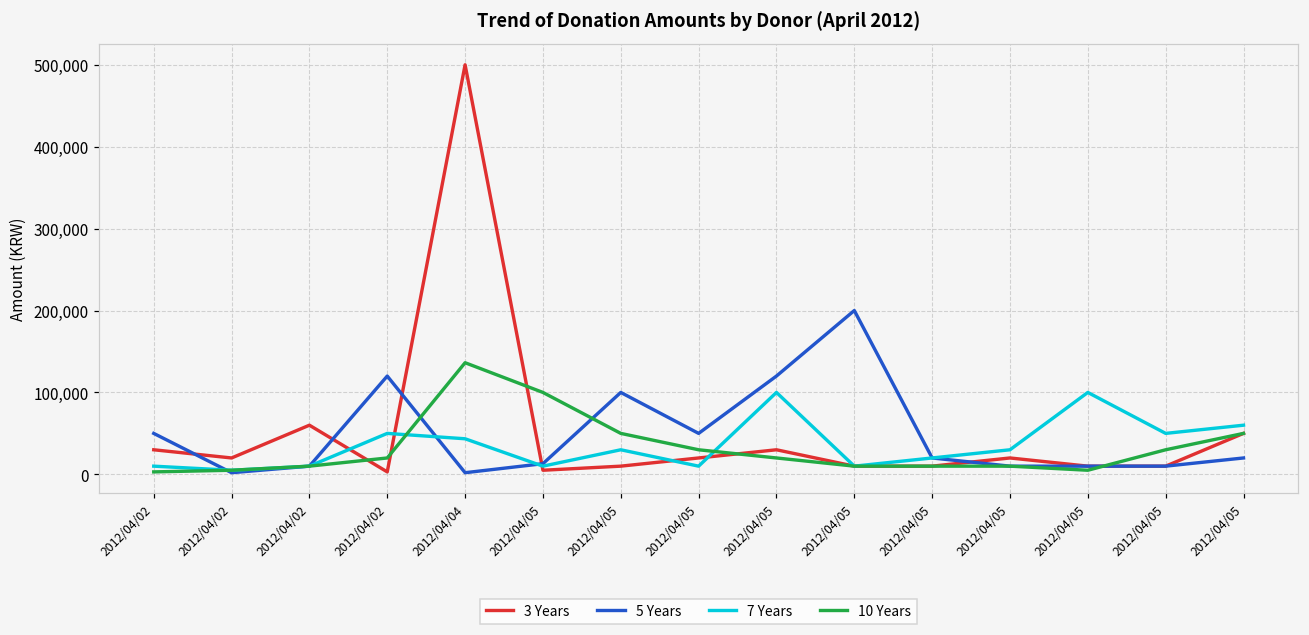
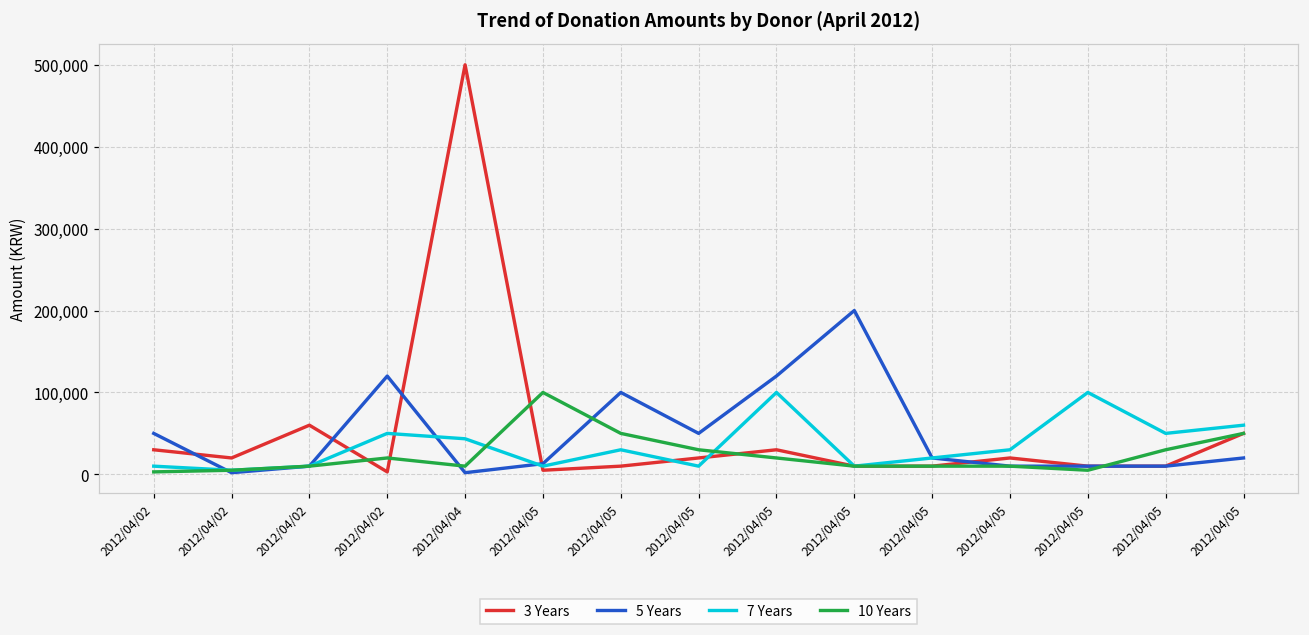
  {
    "3 Years": {
      "2012/04/04": "500,000"
    },
    "5 Years": {
      "2012/04/04": "0"
    },
    "7 Years": {
      "2012/04/04": "40,000"
    },
    "10 Years": {
-     "2012/04/04": "140,000"
+     "2012/04/04": "10,000"
    }
  }
